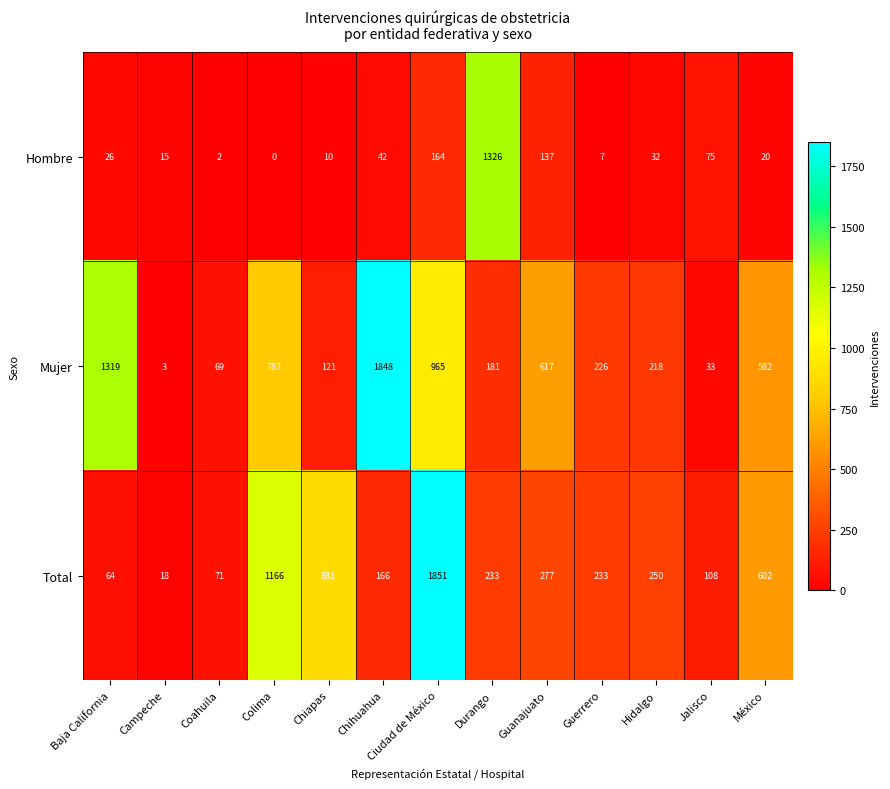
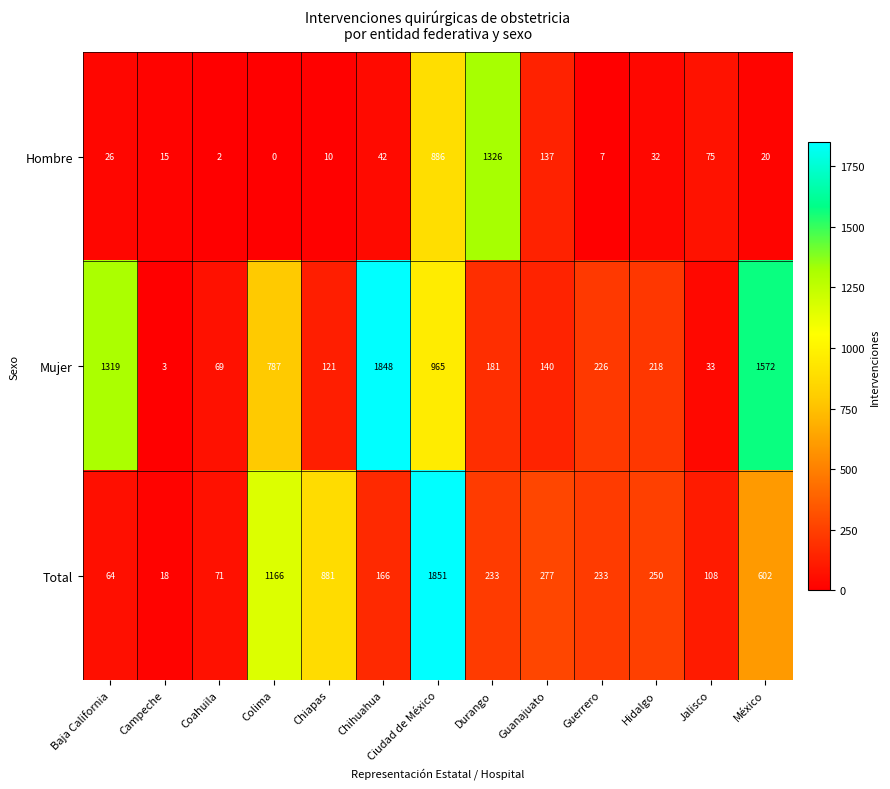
  {
    "Hombre": {
      "Baja California": 26,
      "Campeche": 15,
      "Coahuila": 2,
      "Colima": 0,
      "Chiapas": 10,
      "Chihuahua": 42,
-     "Ciudad de México": 164,
+     "Ciudad de México": 886,
      "Durango": 1326,
      "Guanajuato": 137,
      "Guerrero": 7,
      "Hidalgo": 32,
      "Jalisco": 75,
      "México": 20
    },
    "Mujer": {
      "Baja California": 1319,
      "Campeche": 3,
      "Coahuila": 69,
      "Colima": 787,
      "Chiapas": 121,
      "Chihuahua": 1848,
      "Ciudad de México": 965,
      "Durango": 181,
-     "Guanajuato": 617,
+     "Guanajuato": 140,
      "Guerrero": 226,
      "Hidalgo": 218,
      "Jalisco": 33,
-     "México": 582
+     "México": 1572
    },
    "Total": {
      "Baja California": 64,
      "Campeche": 18,
      "Coahuila": 71,
      "Colima": 1166,
      "Chiapas": 881,
      "Chihuahua": 166,
      "Ciudad de México": 1851,
      "Durango": 233,
      "Guanajuato": 277,
      "Guerrero": 233,
      "Hidalgo": 250,
      "Jalisco": 108,
      "México": 602
    }
  }
